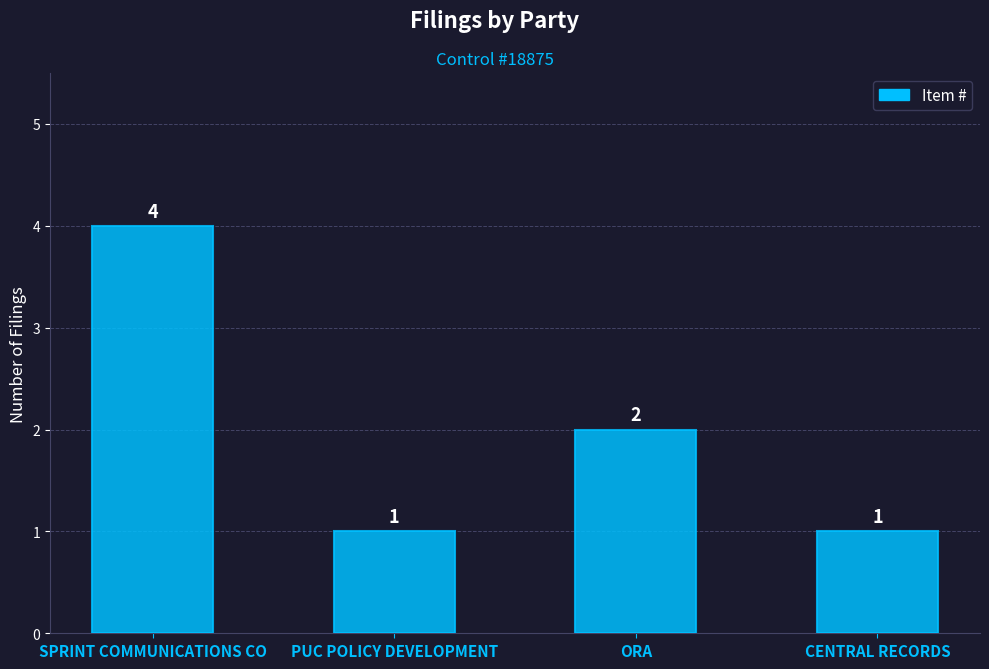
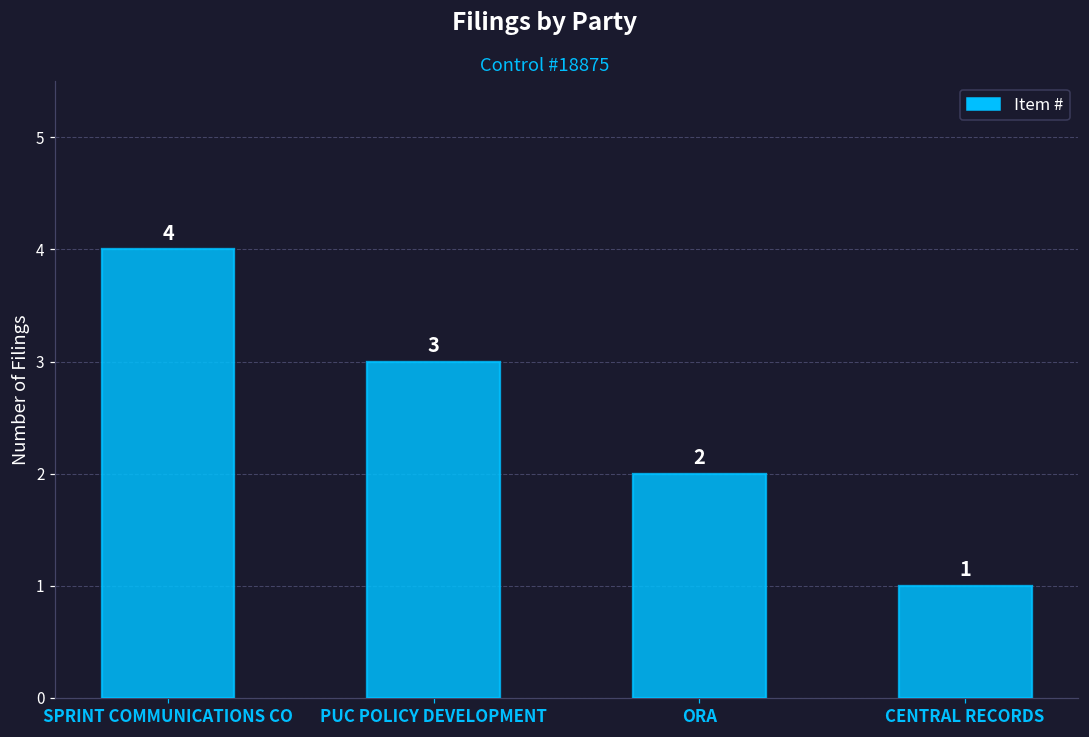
  {
    "SPRINT COMMUNICATIONS CO": 4,
-   "PUC POLICY DEVELOPMENT": 1,
+   "PUC POLICY DEVELOPMENT": 3,
    "ORA": 2,
    "CENTRAL RECORDS": 1
  }
